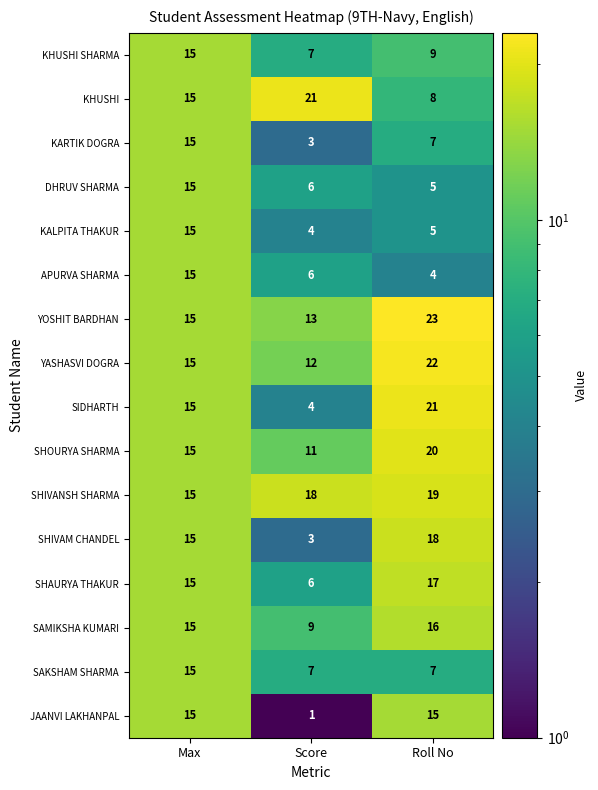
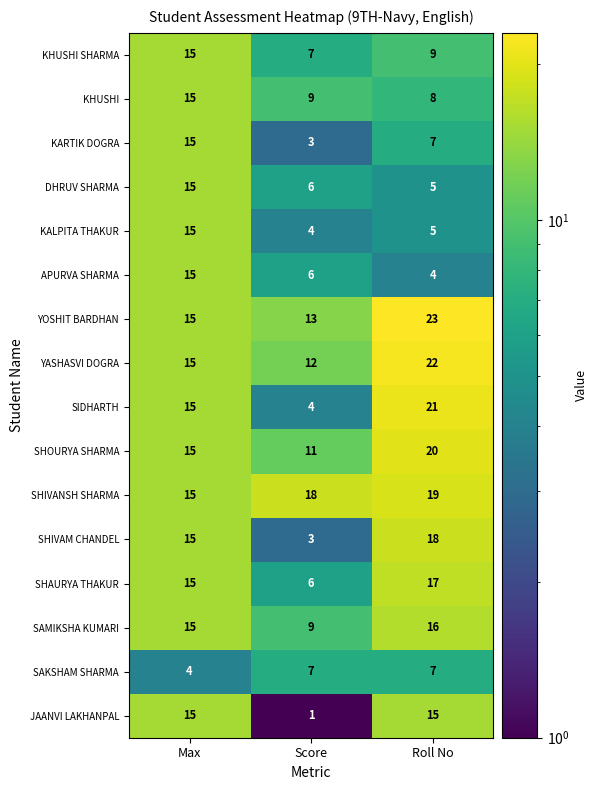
  {
    "KHUSHI SHARMA": {
      "Max": 15,
      "Score": 7,
      "Roll No": 9
    },
    "KHUSHI": {
      "Max": 15,
-     "Score": 21,
+     "Score": 9,
      "Roll No": 8
    },
    "KARTIK DOGRA": {
      "Max": 15,
      "Score": 3,
      "Roll No": 7
    },
    "DHRUV SHARMA": {
      "Max": 15,
      "Score": 6,
      "Roll No": 5
    },
    "KALPITA THAKUR": {
      "Max": 15,
      "Score": 4,
      "Roll No": 5
    },
    "APURVA SHARMA": {
      "Max": 15,
      "Score": 6,
      "Roll No": 4
    },
    "YOSHIT BARDHAN": {
      "Max": 15,
      "Score": 13,
      "Roll No": 23
    },
    "YASHASVI DOGRA": {
      "Max": 15,
      "Score": 12,
      "Roll No": 22
    },
    "SIDHARTH": {
      "Max": 15,
      "Score": 4,
      "Roll No": 21
    },
    "SHOURYA SHARMA": {
      "Max": 15,
      "Score": 11,
      "Roll No": 20
    },
    "SHIVANSH SHARMA": {
      "Max": 15,
      "Score": 18,
      "Roll No": 19
    },
    "SHIVAM CHANDEL": {
      "Max": 15,
      "Score": 3,
      "Roll No": 18
    },
    "SHAURYA THAKUR": {
      "Max": 15,
      "Score": 6,
      "Roll No": 17
    },
    "SAMIKSHA KUMARI": {
      "Max": 15,
      "Score": 9,
      "Roll No": 16
    },
    "SAKSHAM SHARMA": {
-     "Max": 15,
+     "Max": 4,
      "Score": 7,
      "Roll No": 7
    },
    "JAANVI LAKHANPAL": {
      "Max": 15,
      "Score": 1,
      "Roll No": 15
    }
  }
